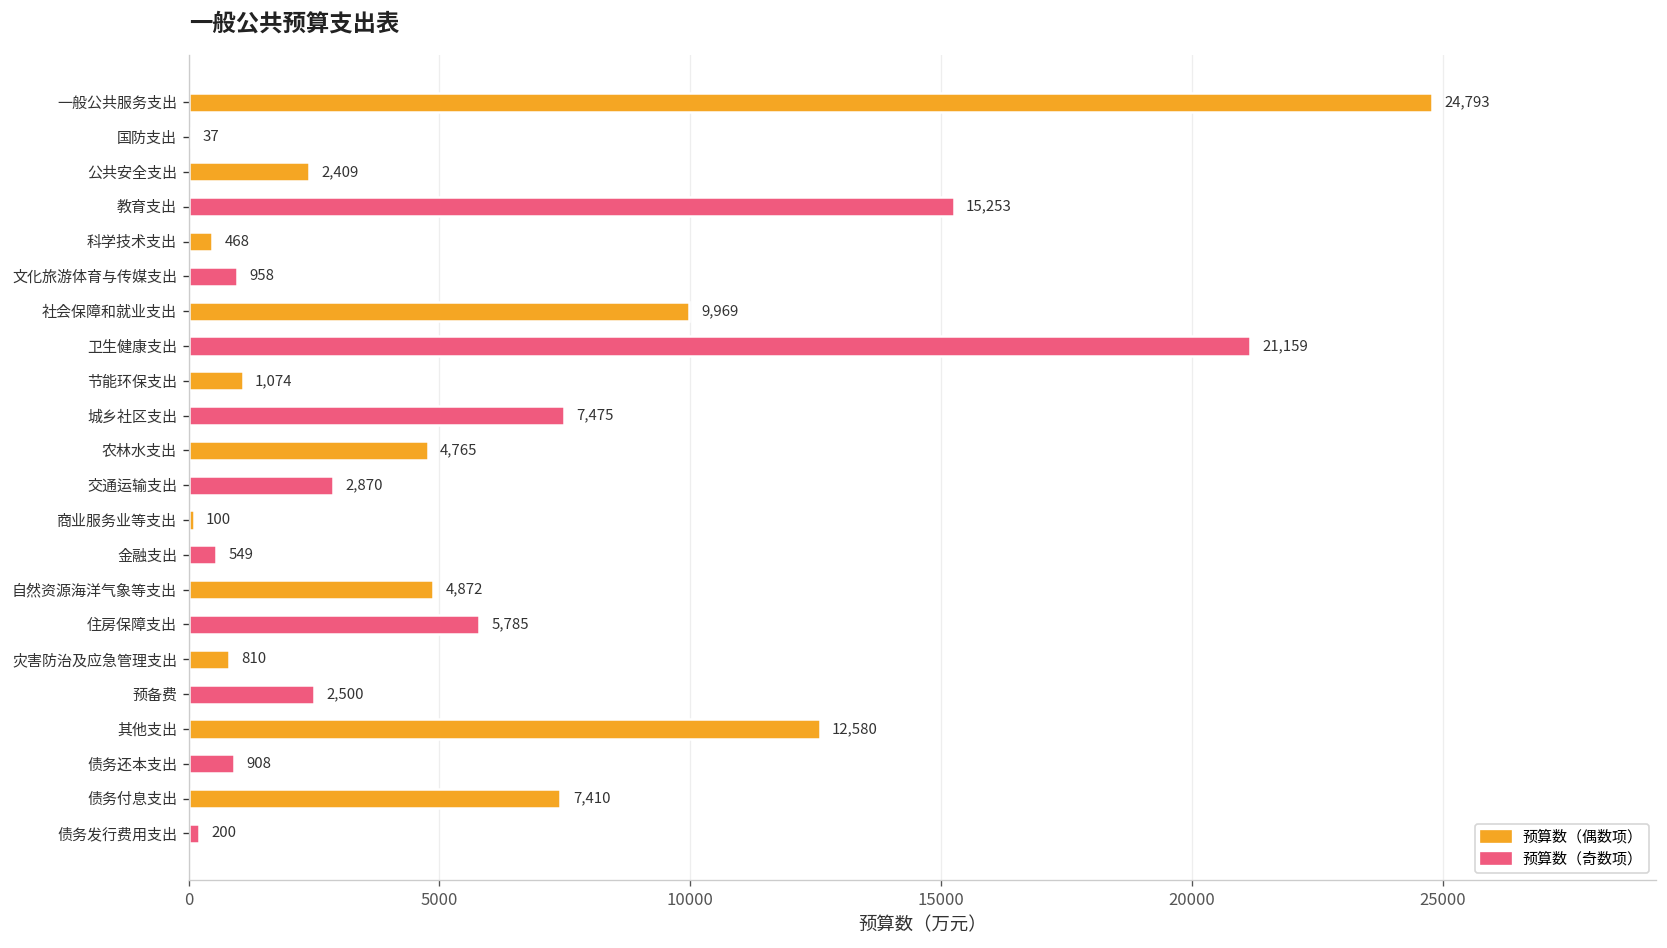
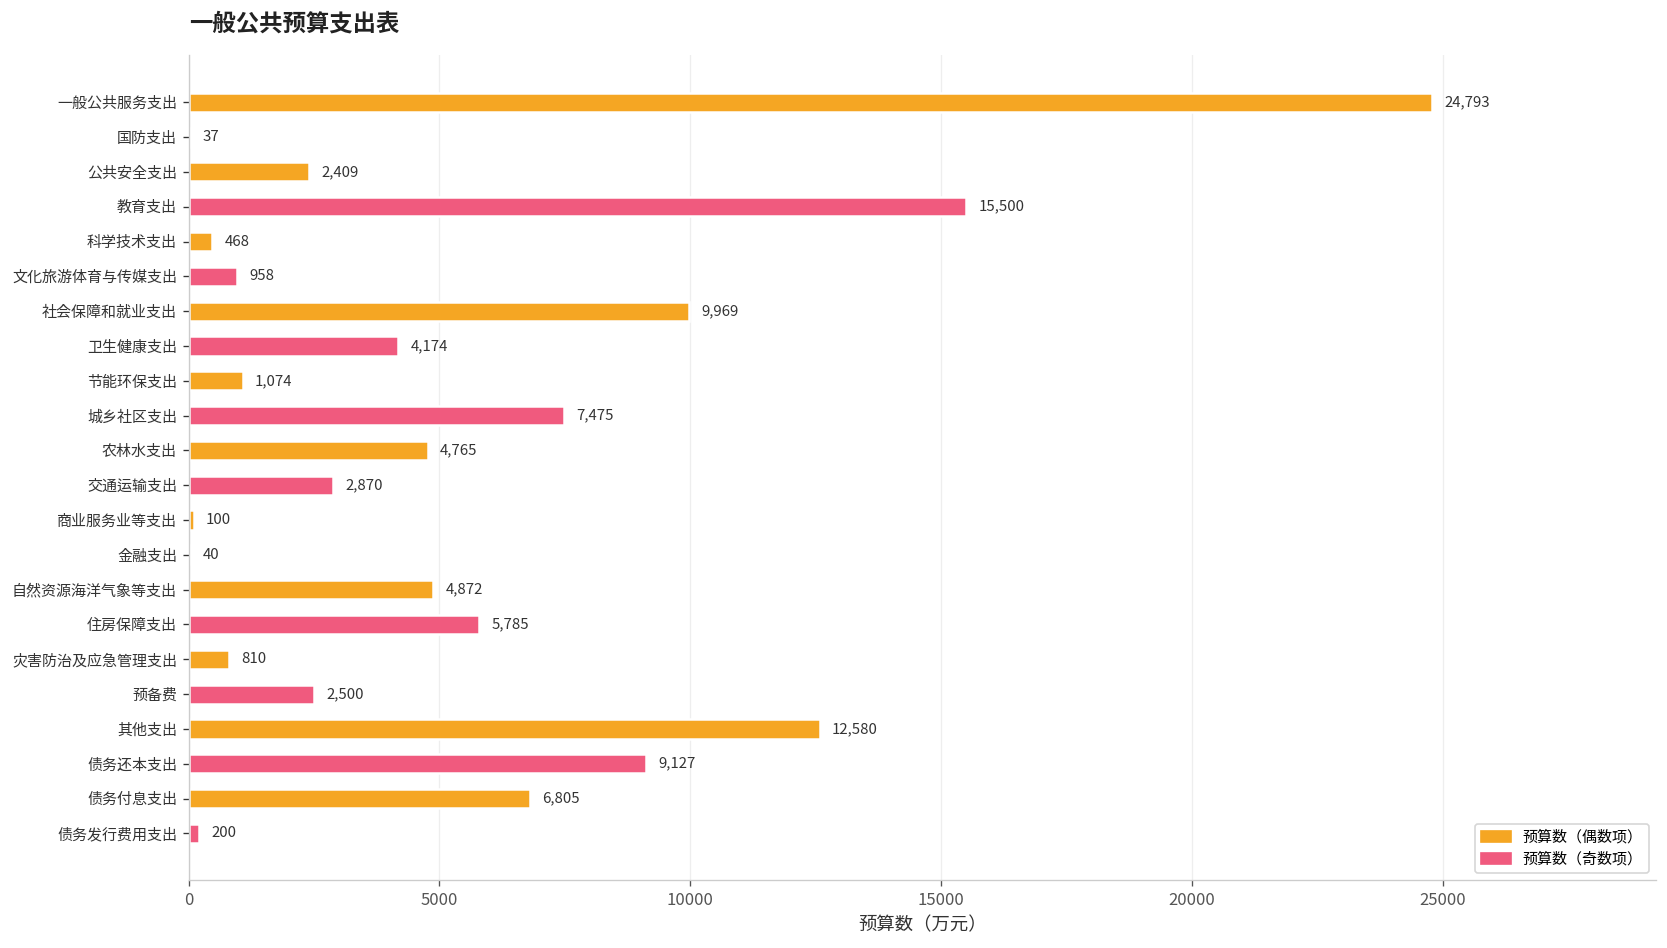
  {
    "一般公共服务支出": "24,793",
    "国防支出": "37",
    "公共安全支出": "2,409",
-   "教育支出": "15,253",
+   "教育支出": "15,500",
    "科学技术支出": "468",
    "文化旅游体育与传媒支出": "958",
    "社会保障和就业支出": "9,969",
-   "卫生健康支出": "21,159",
+   "卫生健康支出": "4,174",
    "节能环保支出": "1,074",
    "城乡社区支出": "7,475",
    "农林水支出": "4,765",
    "交通运输支出": "2,870",
    "商业服务业等支出": "100",
-   "金融支出": "549",
+   "金融支出": "40",
    "自然资源海洋气象等支出": "4,872",
    "住房保障支出": "5,785",
    "灾害防治及应急管理支出": "810",
    "预备费": "2,500",
    "其他支出": "12,580",
-   "债务还本支出": "908",
-   "债务付息支出": "7,410",
+   "债务还本支出": "9,127",
+   "债务付息支出": "6,805",
    "债务发行费用支出": "200"
  }
